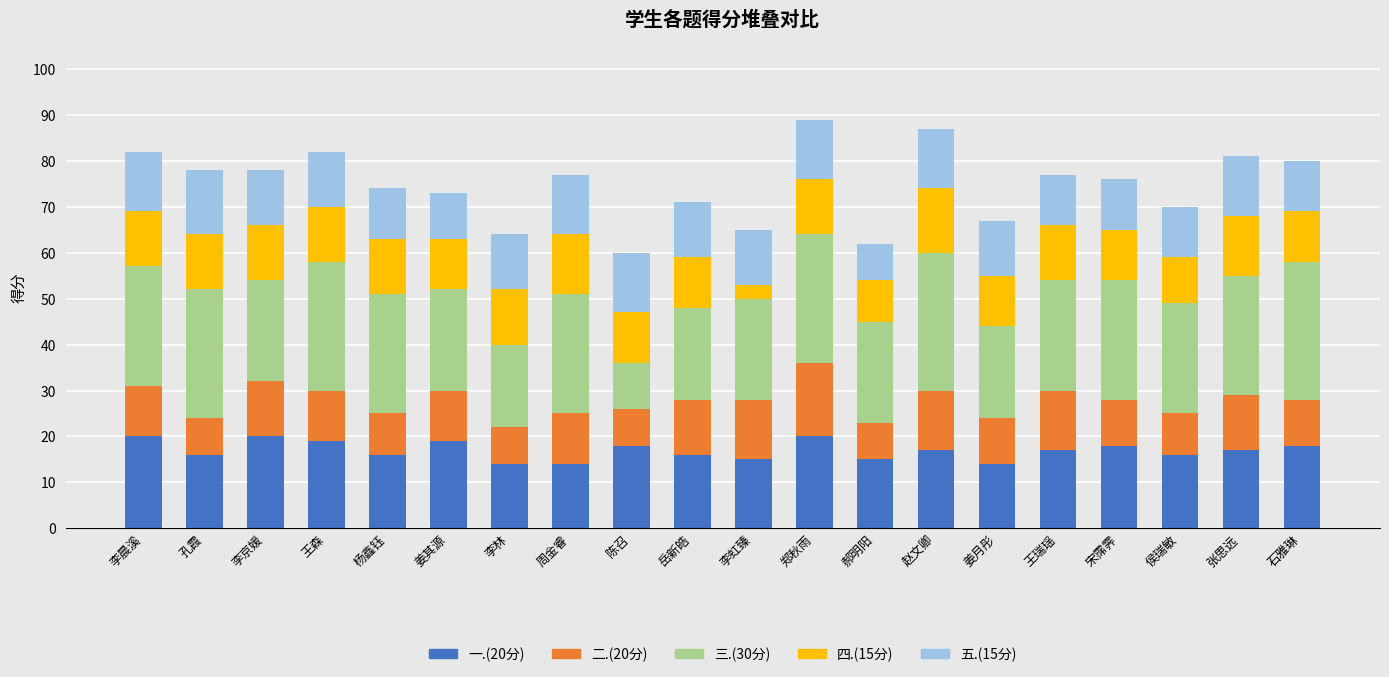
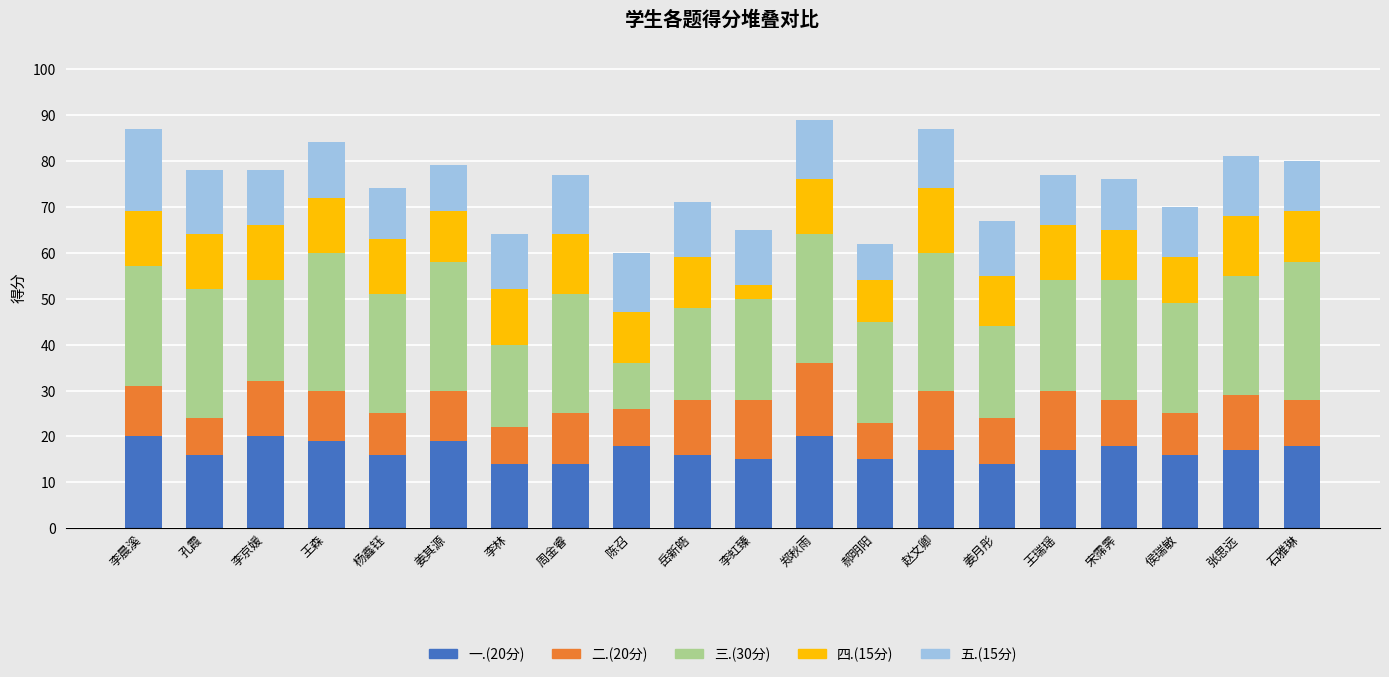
  {
    "一.(20分)": {
      "李晨溪": 20,
      "孔霞": 16,
      "李京媛": 20,
      "王森": 19,
      "杨鑫钰": 16,
      "姜其源": 19,
      "李林": 14,
      "周金睿": 14,
      "陈召": 18,
      "岳新皓": 16,
      "李虹臻": 15,
      "郑秋雨": 20,
      "郝明阳": 15,
      "赵文卿": 17,
      "姜月彤": 14,
      "王瑞瑶": 17,
      "宋霈霁": 18,
      "侯瑞敏": 16,
      "张思远": 17,
      "石雅琳": 18
    },
    "二.(20分)": {
      "李晨溪": 11,
      "孔霞": 8,
      "李京媛": 12,
      "王森": 11,
      "杨鑫钰": 9,
      "姜其源": 11,
      "李林": 8,
      "周金睿": 11,
      "陈召": 8,
      "岳新皓": 12,
      "李虹臻": 13,
      "郑秋雨": 16,
      "郝明阳": 8,
      "赵文卿": 13,
      "姜月彤": 10,
      "王瑞瑶": 13,
      "宋霈霁": 10,
      "侯瑞敏": 9,
      "张思远": 12,
      "石雅琳": 10
    },
    "三.(30分)": {
      "李晨溪": 26,
      "孔霞": 28,
      "李京媛": 22,
-     "王森": 28,
+     "王森": 30,
      "杨鑫钰": 26,
-     "姜其源": 22,
+     "姜其源": 28,
      "李林": 18,
      "周金睿": 26,
      "陈召": 10,
      "岳新皓": 20,
      "李虹臻": 22,
      "郑秋雨": 28,
      "郝明阳": 22,
      "赵文卿": 30,
      "姜月彤": 20,
      "王瑞瑶": 24,
      "宋霈霁": 26,
      "侯瑞敏": 24,
      "张思远": 26,
      "石雅琳": 30
    },
    "四.(15分)": {
      "李晨溪": 12,
      "孔霞": 12,
      "李京媛": 12,
      "王森": 12,
      "杨鑫钰": 12,
      "姜其源": 11,
      "李林": 12,
      "周金睿": 13,
      "陈召": 11,
      "岳新皓": 11,
      "李虹臻": 3,
      "郑秋雨": 12,
      "郝明阳": 9,
      "赵文卿": 14,
      "姜月彤": 11,
      "王瑞瑶": 12,
      "宋霈霁": 11,
      "侯瑞敏": 10,
      "张思远": 13,
      "石雅琳": 11
    },
    "五.(15分)": {
-     "李晨溪": 13,
+     "李晨溪": 18,
      "孔霞": 14,
      "李京媛": 12,
      "王森": 12,
      "杨鑫钰": 11,
      "姜其源": 10,
      "李林": 12,
      "周金睿": 13,
      "陈召": 13,
      "岳新皓": 12,
      "李虹臻": 12,
      "郑秋雨": 13,
      "郝明阳": 8,
      "赵文卿": 13,
      "姜月彤": 12,
      "王瑞瑶": 11,
      "宋霈霁": 11,
      "侯瑞敏": 11,
      "张思远": 13,
      "石雅琳": 11
    }
  }
